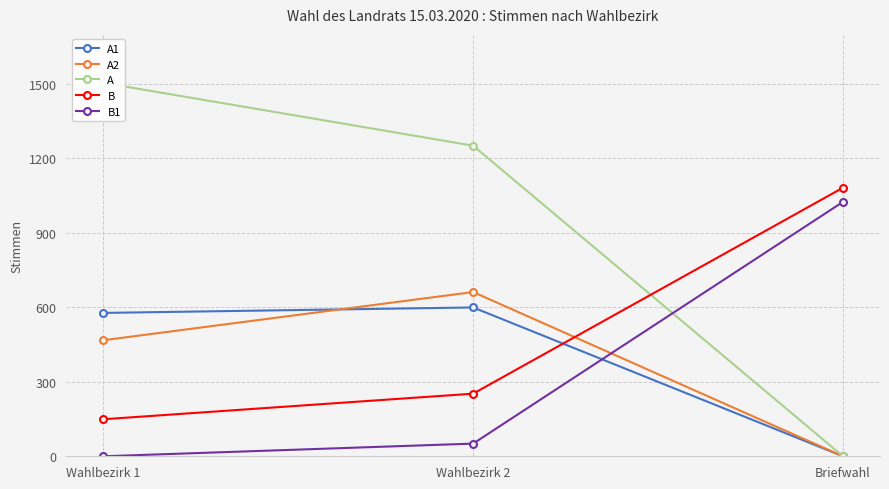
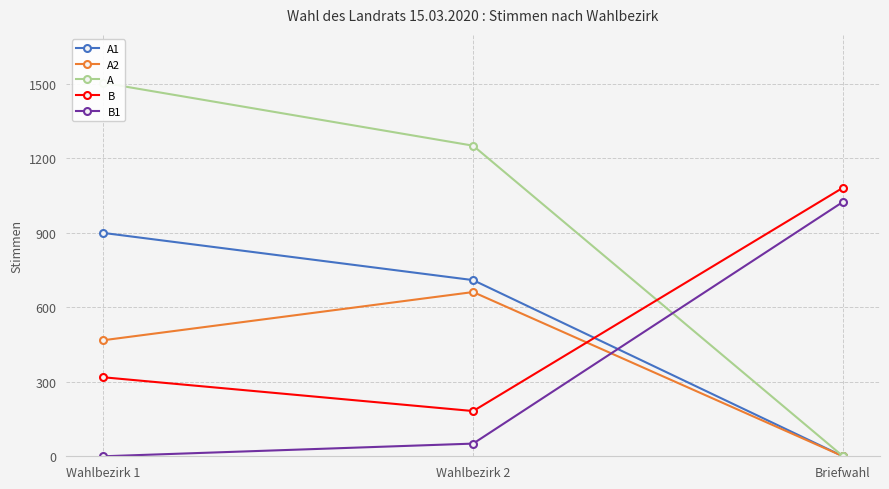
  {
    "A1": {
-     "Wahlbezirk 1": 580,
-     "Wahlbezirk 2": 600
+     "Wahlbezirk 1": 900,
+     "Wahlbezirk 2": 710
    },
    "A2": {
      "Wahlbezirk 1": 470,
      "Wahlbezirk 2": 660
    },
    "A": {
      "Wahlbezirk 2": 1250
    },
    "B": {
-     "Wahlbezirk 1": 150,
-     "Wahlbezirk 2": 250,
+     "Wahlbezirk 1": 320,
+     "Wahlbezirk 2": 180,
      "Briefwahl": 1080
    },
    "B1": {
      "Wahlbezirk 1": 0,
      "Wahlbezirk 2": 50,
      "Briefwahl": 1020
    }
  }
